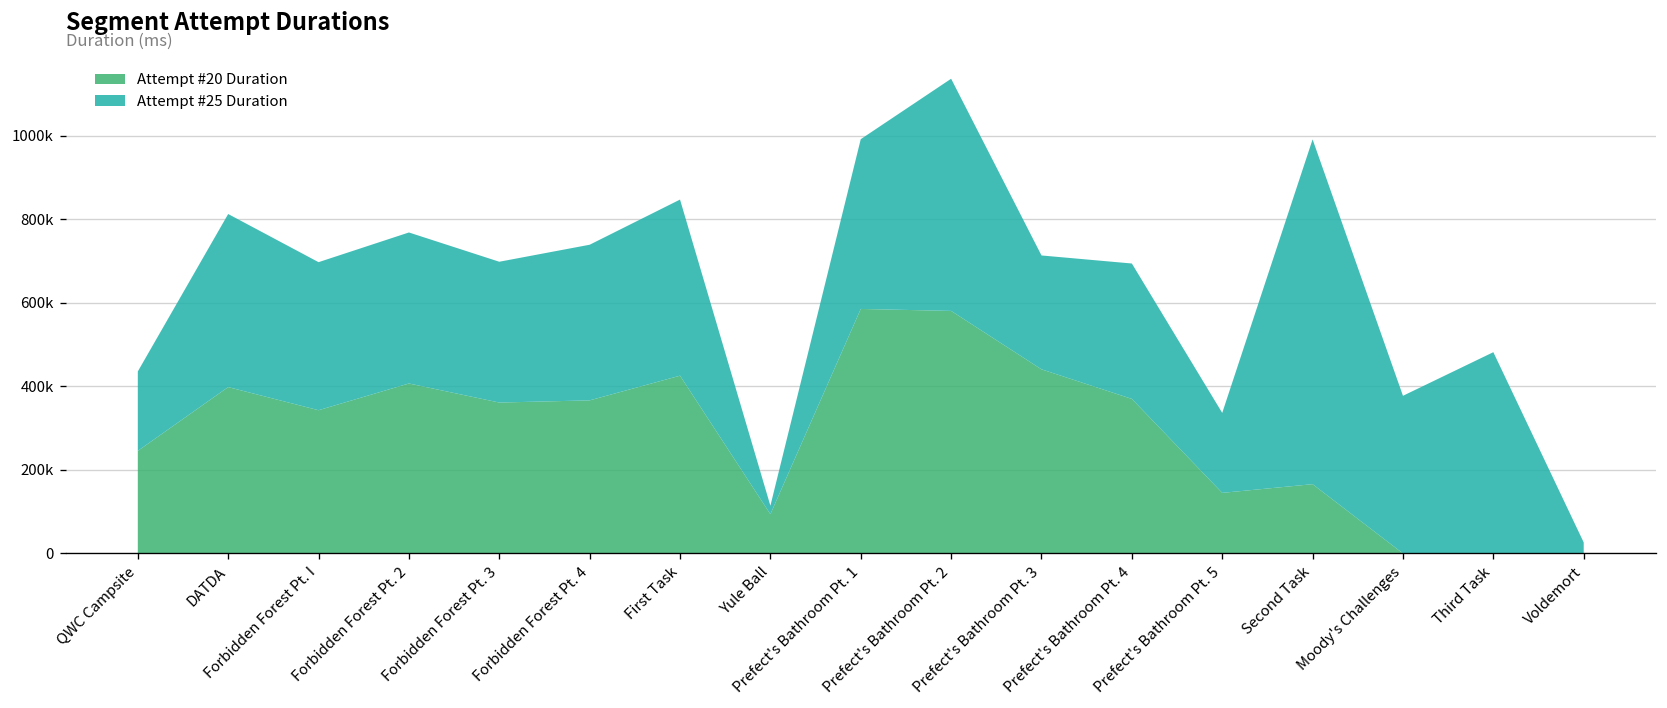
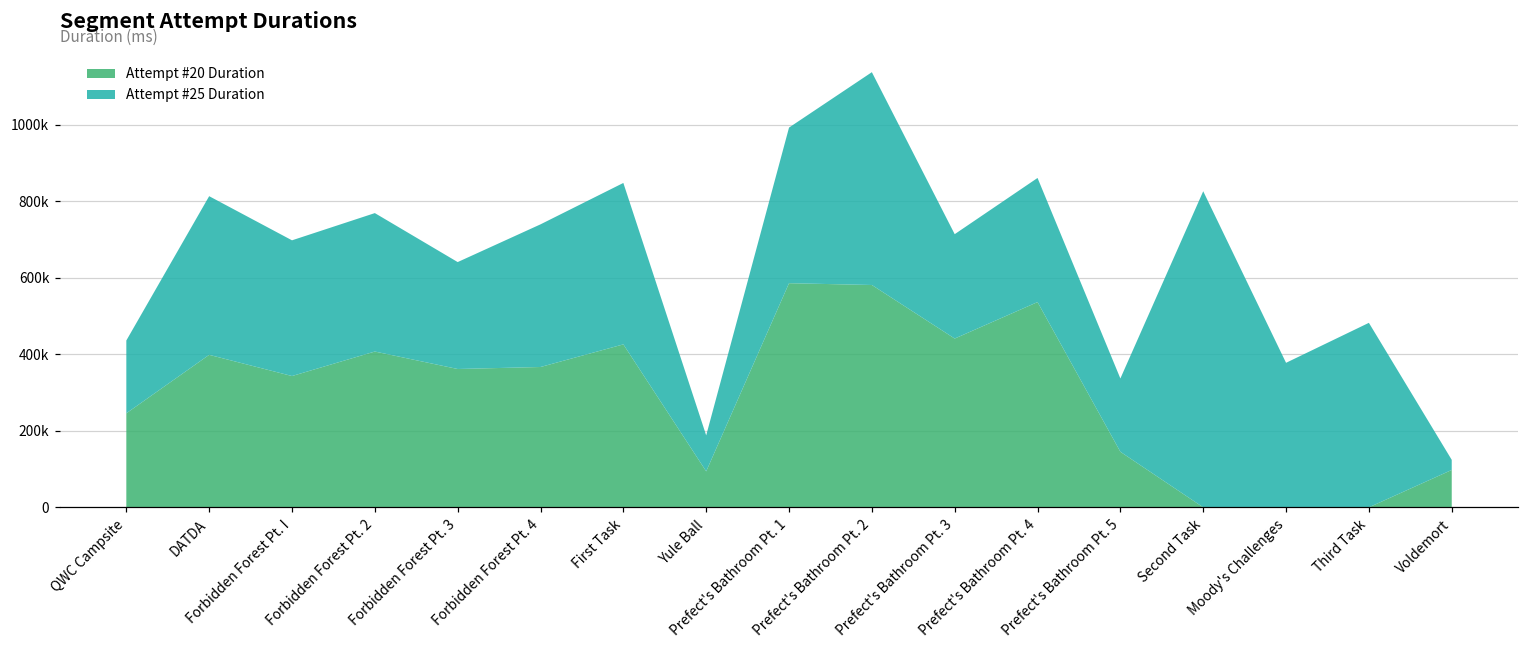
  {
    "Attempt #20 Duration": {
      "QWC Campsite": 250000,
      "DATDA": 400000,
      "Forbidden Forest Pt. I": 340000,
      "Forbidden Forest Pt. 2": 410000,
      "Forbidden Forest Pt. 3": 360000,
      "Forbidden Forest Pt. 4": 370000,
      "First Task": 430000,
      "Yule Ball": 90000,
      "Prefect's Bathroom Pt. 1": 590000,
      "Prefect's Bathroom Pt. 2": 580000,
      "Prefect's Bathroom Pt. 3": 440000,
-     "Prefect's Bathroom Pt. 4": 370000,
+     "Prefect's Bathroom Pt. 4": 540000,
      "Prefect's Bathroom Pt. 5": 150000,
-     "Second Task": 170000,
+     "Second Task": 0,
      "Moody's Challenges": 0,
      "Third Task": 0,
-     "Voldemort": 0
+     "Voldemort": 100000
    },
    "Attempt #25 Duration": {
      "QWC Campsite": 190000,
      "DATDA": 410000,
      "Forbidden Forest Pt. I": 350000,
      "Forbidden Forest Pt. 2": 360000,
-     "Forbidden Forest Pt. 3": 340000,
+     "Forbidden Forest Pt. 3": 280000,
      "Forbidden Forest Pt. 4": 370000,
      "First Task": 420000,
-     "Yule Ball": 20000,
+     "Yule Ball": 90000,
      "Prefect's Bathroom Pt. 1": 410000,
      "Prefect's Bathroom Pt. 2": 560000,
      "Prefect's Bathroom Pt. 3": 270000,
      "Prefect's Bathroom Pt. 4": 320000,
      "Prefect's Bathroom Pt. 5": 190000,
      "Second Task": 830000,
      "Moody's Challenges": 380000,
      "Third Task": 480000,
      "Voldemort": 30000
    }
  }
